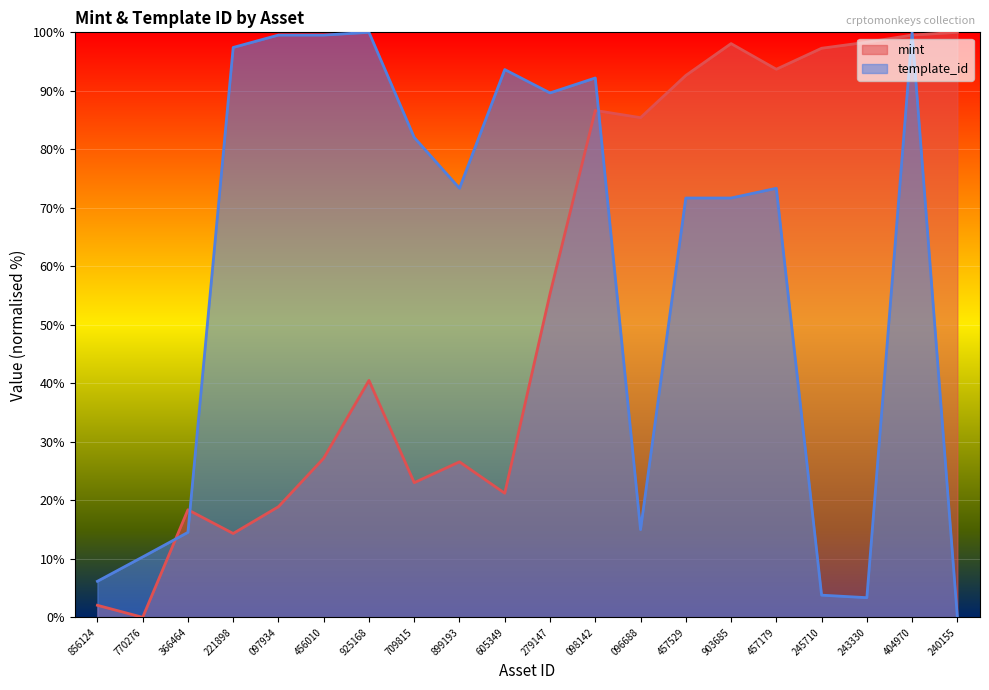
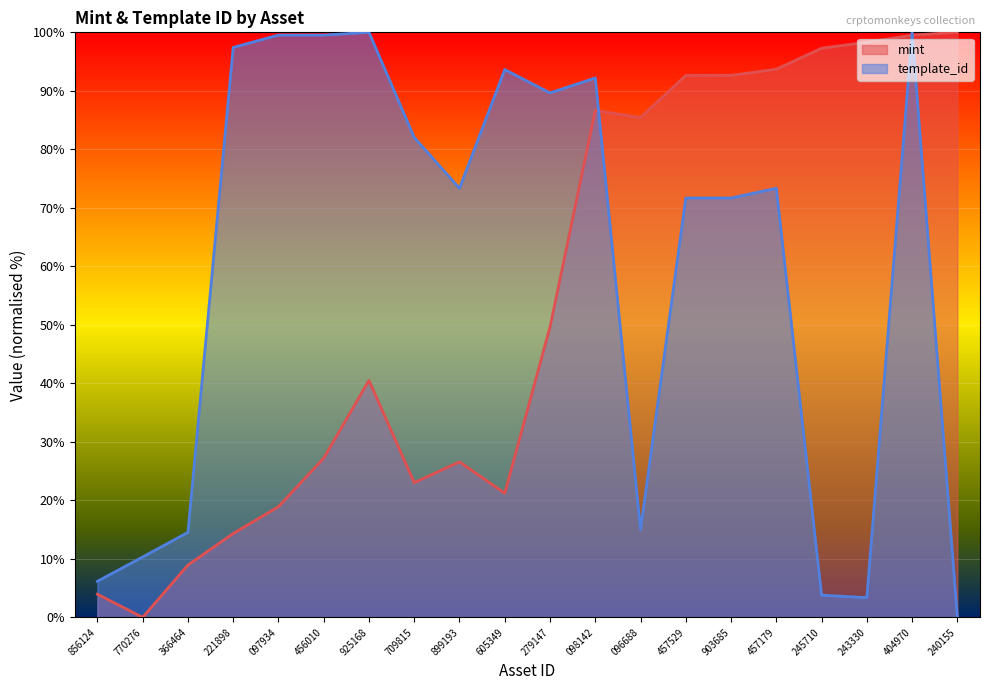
  {
    "mint": {
-     "856124": "2%",
+     "856124": "4%",
      "770276": "0%",
-     "366464": "18%",
+     "366464": "9%",
      "221898": "14%",
      "097934": "19%",
      "456010": "27%",
      "925168": "40%",
      "709815": "23%",
      "899193": "27%",
      "605349": "21%",
-     "279147": "55%",
+     "279147": "50%",
      "098142": "87%",
      "096688": "85%",
      "457529": "93%",
-     "903685": "98%",
+     "903685": "93%",
      "457179": "94%",
      "245710": "97%",
      "404970": "100%",
      "240155": "100%"
    },
    "template_id": {
      "856124": "6%",
      "770276": "10%",
      "366464": "15%",
      "221898": "97%",
      "097934": "100%",
      "456010": "100%",
      "925168": "100%",
      "709815": "82%",
      "899193": "73%",
      "605349": "94%",
      "279147": "90%",
      "098142": "92%",
      "096688": "15%",
      "457529": "72%",
      "903685": "72%",
      "457179": "73%",
      "245710": "4%",
      "243330": "3%",
      "404970": "100%",
      "240155": "0%"
    }
  }
